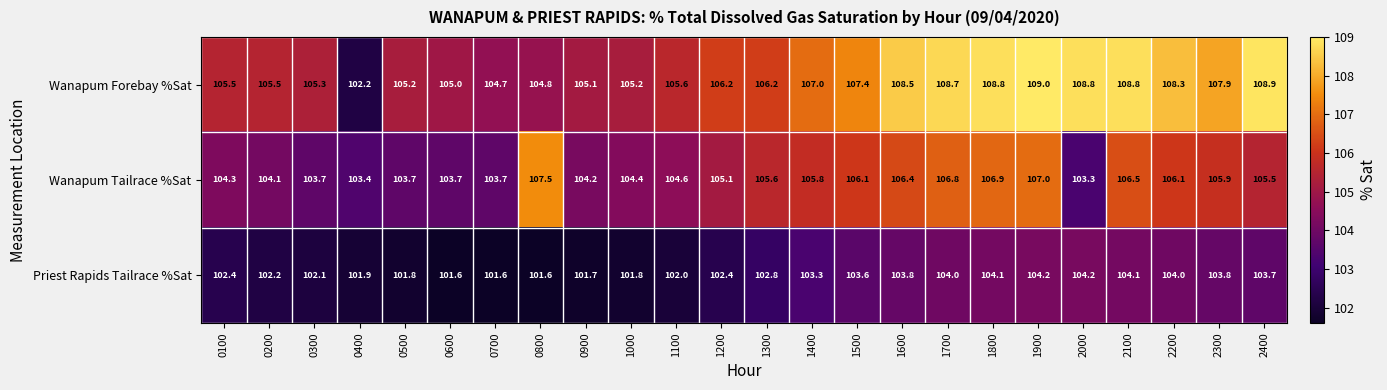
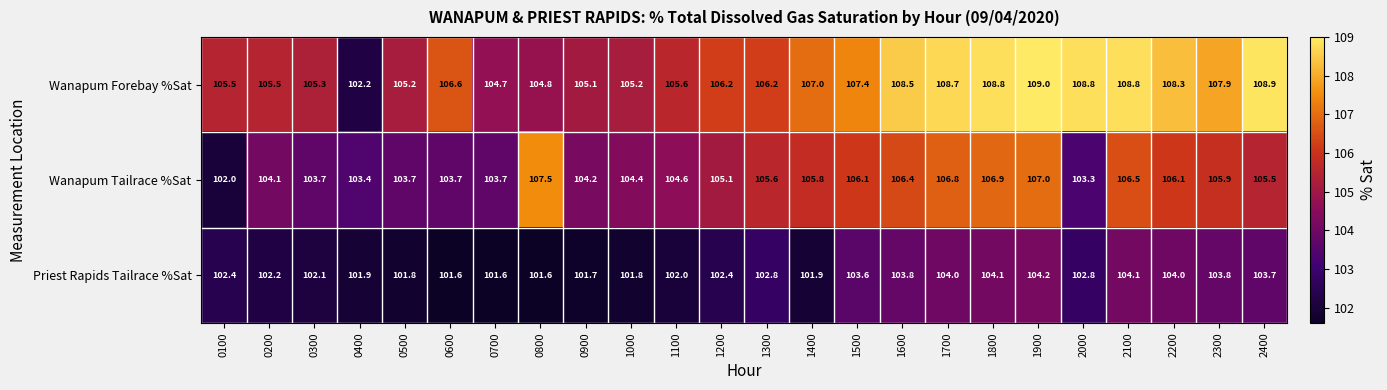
  {
    "Wanapum Forebay %Sat": {
      "0100": 105.5,
      "0200": 105.5,
      "0300": 105.3,
      "0400": 102.2,
      "0500": 105.2,
-     "0600": 105.0,
+     "0600": 106.6,
      "0700": 104.7,
      "0800": 104.8,
      "0900": 105.1,
      "1000": 105.2,
      "1100": 105.6,
      "1200": 106.2,
      "1300": 106.2,
      "1400": 107.0,
      "1500": 107.4,
      "1600": 108.5,
      "1700": 108.7,
      "1800": 108.8,
      "1900": 109.0,
      "2000": 108.8,
      "2100": 108.8,
      "2200": 108.3,
      "2300": 107.9,
      "2400": 108.9
    },
    "Wanapum Tailrace %Sat": {
-     "0100": 104.3,
+     "0100": 102.0,
      "0200": 104.1,
      "0300": 103.7,
      "0400": 103.4,
      "0500": 103.7,
      "0600": 103.7,
      "0700": 103.7,
      "0800": 107.5,
      "0900": 104.2,
      "1000": 104.4,
      "1100": 104.6,
      "1200": 105.1,
      "1300": 105.6,
      "1400": 105.8,
      "1500": 106.1,
      "1600": 106.4,
      "1700": 106.8,
      "1800": 106.9,
      "1900": 107.0,
      "2000": 103.3,
      "2100": 106.5,
      "2200": 106.1,
      "2300": 105.9,
      "2400": 105.5
    },
    "Priest Rapids Tailrace %Sat": {
      "0100": 102.4,
      "0200": 102.2,
      "0300": 102.1,
      "0400": 101.9,
      "0500": 101.8,
      "0600": 101.6,
      "0700": 101.6,
      "0800": 101.6,
      "0900": 101.7,
      "1000": 101.8,
      "1100": 102.0,
      "1200": 102.4,
      "1300": 102.8,
-     "1400": 103.3,
+     "1400": 101.9,
      "1500": 103.6,
      "1600": 103.8,
      "1700": 104.0,
      "1800": 104.1,
      "1900": 104.2,
-     "2000": 104.2,
+     "2000": 102.8,
      "2100": 104.1,
      "2200": 104.0,
      "2300": 103.8,
      "2400": 103.7
    }
  }
